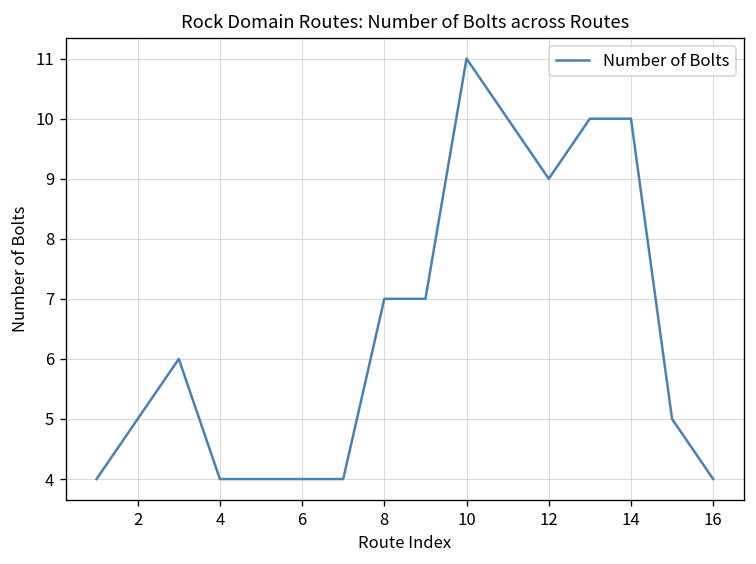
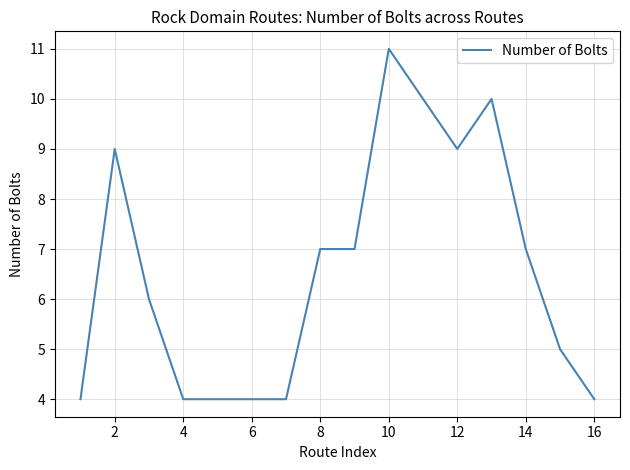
  {
-   "2": 5,
+   "2": 9,
    "4": 4,
    "6": 4,
    "8": 7,
    "10": 11,
    "12": 9,
-   "14": 10,
+   "14": 7,
    "16": 4
  }
